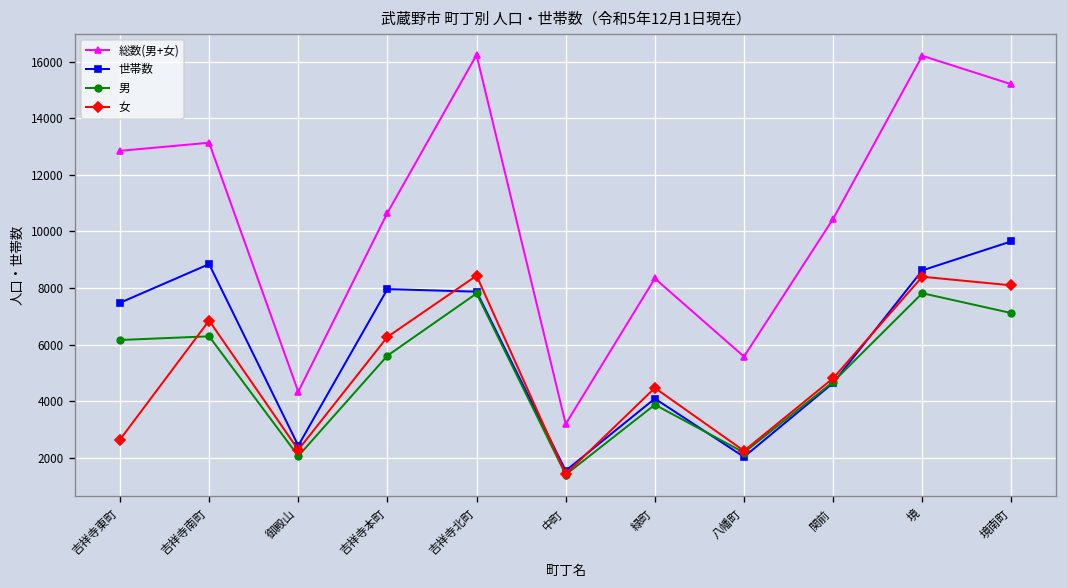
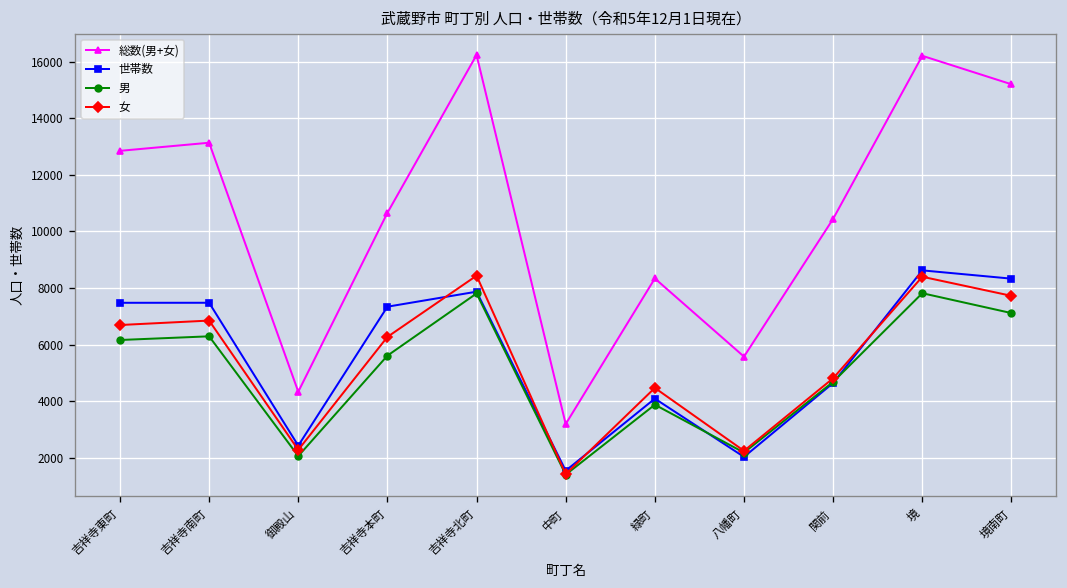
  {
    "総数(男+女)": {
      "吉祥寺東町": 12900,
      "吉祥寺南町": 13100,
      "御殿山": 4300,
      "吉祥寺本町": 10700,
      "吉祥寺北町": 16200,
      "中町": 3200,
      "緑町": 8300,
      "八幡町": 5600,
      "関前": 10400,
      "境": 16200,
      "境南町": 15200
    },
    "世帯数": {
      "吉祥寺東町": 7500,
-     "吉祥寺南町": 8800,
+     "吉祥寺南町": 7500,
      "御殿山": 2400,
-     "吉祥寺本町": 8000,
+     "吉祥寺本町": 7300,
      "中町": 1500,
      "緑町": 4100,
      "八幡町": 2000,
      "境": 8600,
-     "境南町": 9700
+     "境南町": 8300
    },
    "男": {
      "吉祥寺東町": 6200,
      "吉祥寺南町": 6300,
      "御殿山": 2100,
      "吉祥寺本町": 5600,
      "緑町": 3900,
      "境": 7800,
      "境南町": 7100
    },
    "女": {
-     "吉祥寺東町": 2600,
+     "吉祥寺東町": 6700,
      "吉祥寺南町": 6800,
      "御殿山": 2300,
      "吉祥寺本町": 6300,
      "吉祥寺北町": 8400,
      "緑町": 4500,
      "関前": 4800,
      "境": 8400,
-     "境南町": 8100
+     "境南町": 7700
    }
  }
